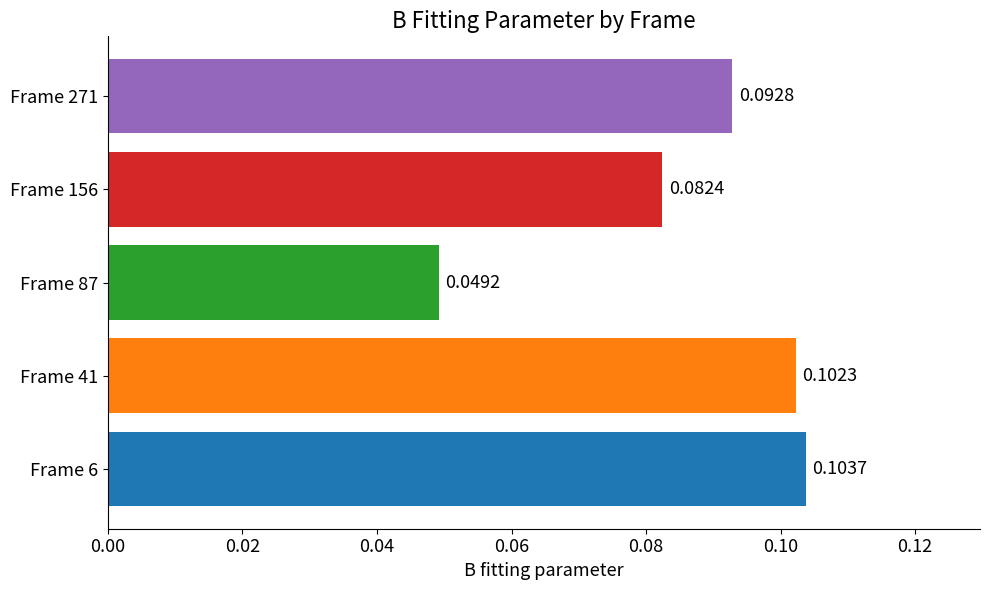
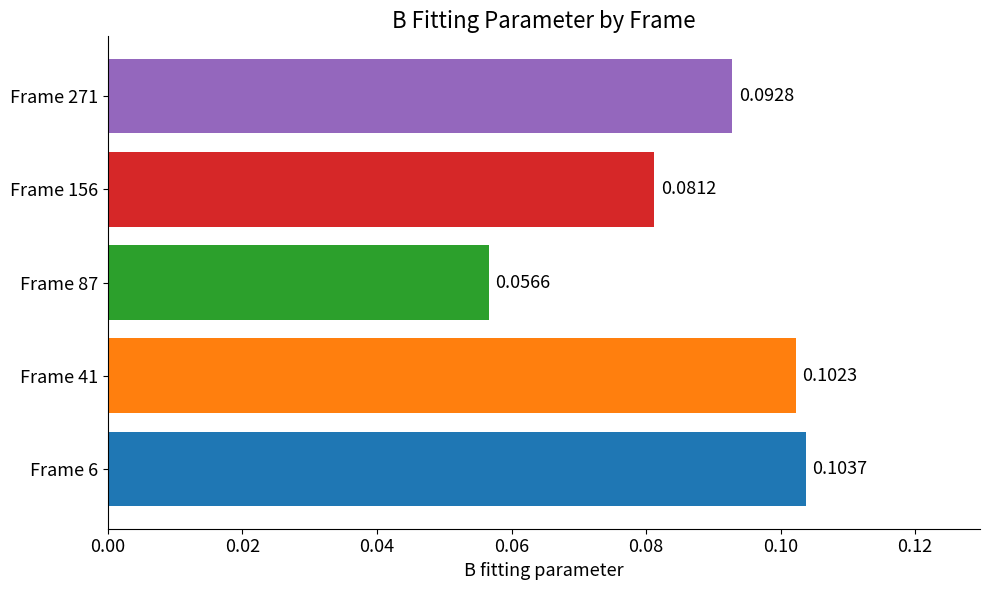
  {
    "Frame 271": 0.0928,
-   "Frame 156": 0.0824,
-   "Frame 87": 0.0492,
+   "Frame 156": 0.0812,
+   "Frame 87": 0.0566,
    "Frame 41": 0.1023,
    "Frame 6": 0.1037
  }
